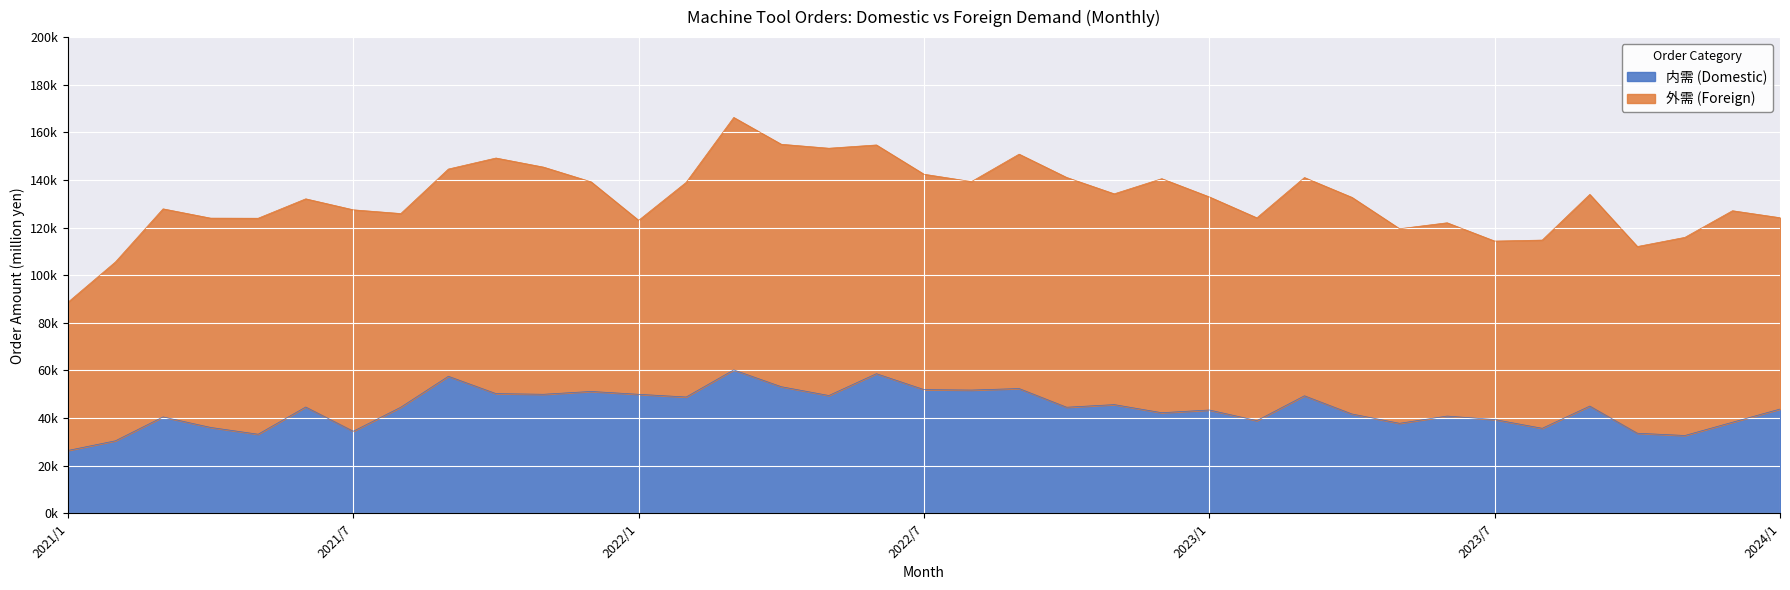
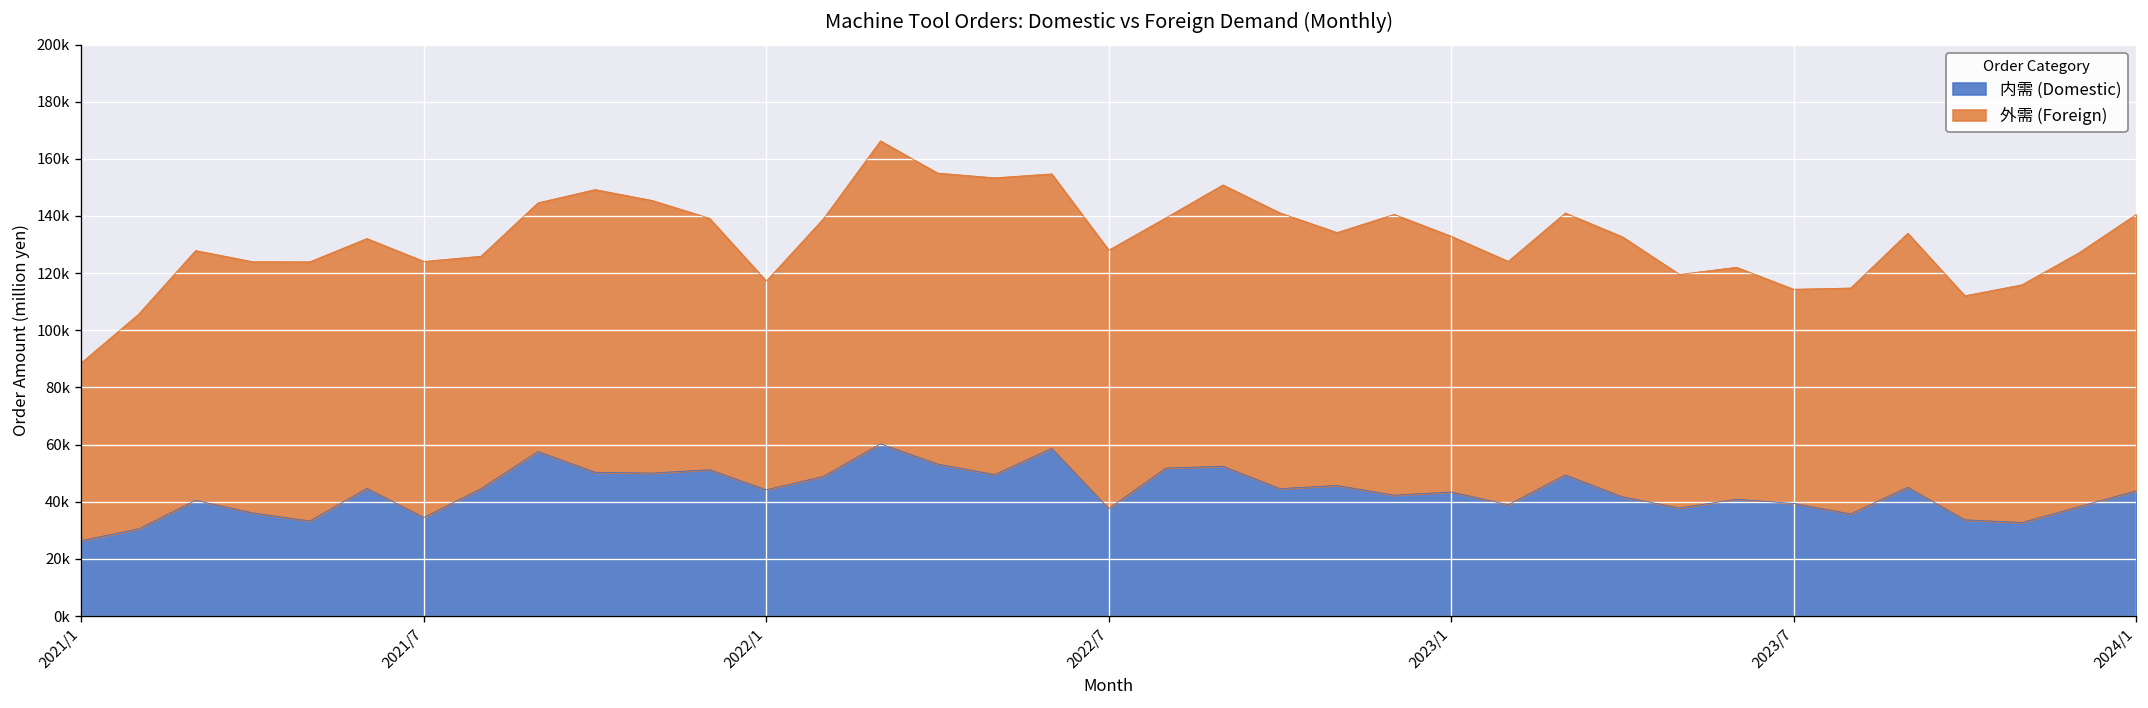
  {
    "内需 (Domestic)": {
      "2021/1": 26000,
      "2021/7": 34000,
-     "2022/1": 50000,
-     "2022/7": 52000,
+     "2022/1": 44000,
+     "2022/7": 38000,
      "2023/1": 43000,
      "2023/7": 39000,
      "2024/1": 44000
    },
    "外需 (Foreign)": {
      "2021/1": 62000,
-     "2021/7": 93000,
+     "2021/7": 90000,
      "2022/1": 73000,
      "2022/7": 90000,
      "2023/1": 89000,
      "2023/7": 75000,
-     "2024/1": 80000
+     "2024/1": 97000
    }
  }
